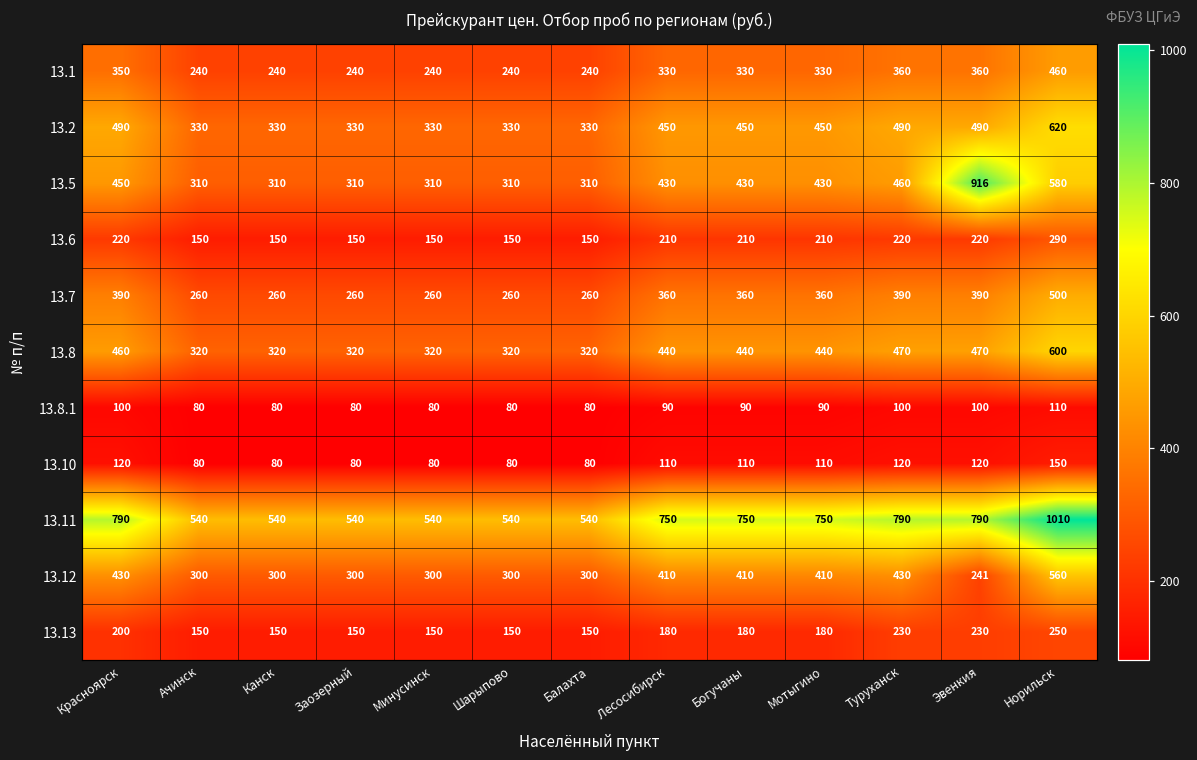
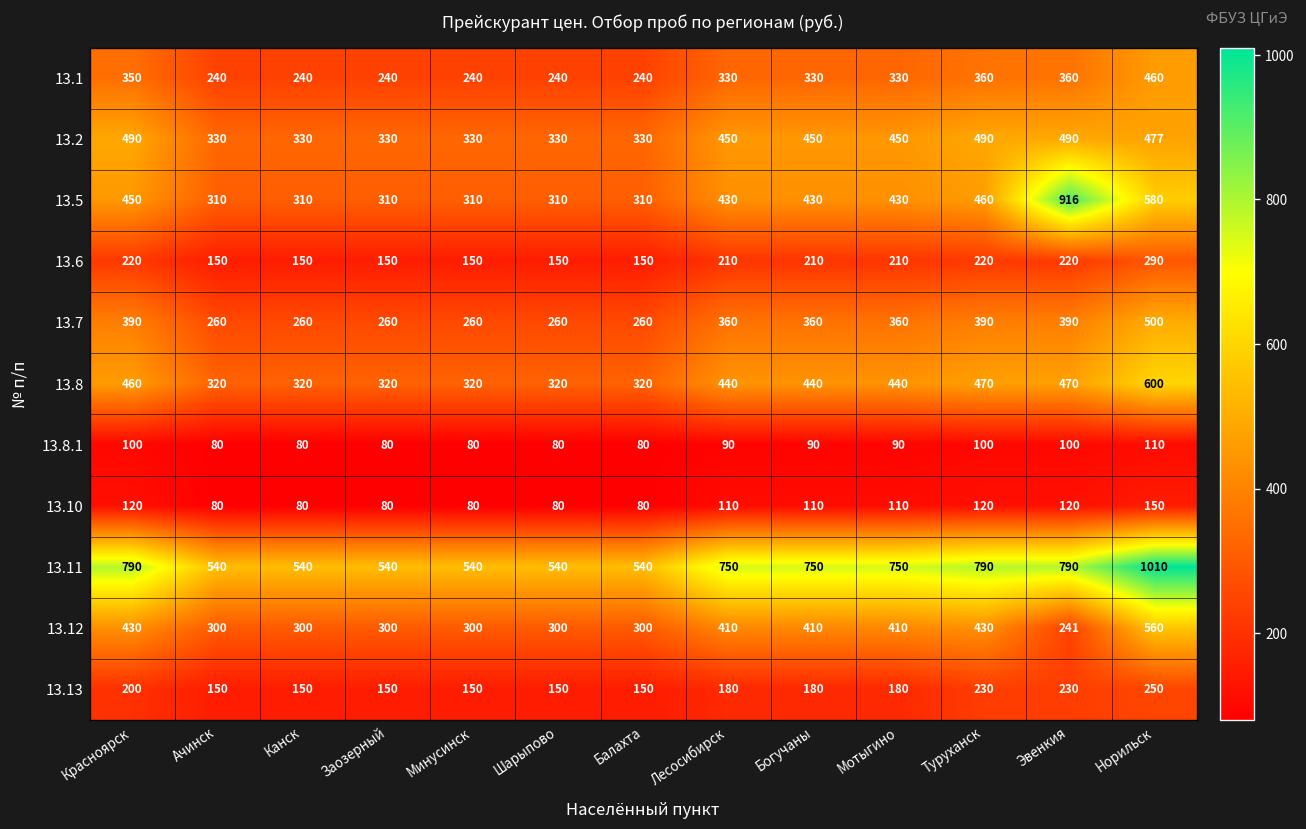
  {
    "13.1": {
      "Красноярск": 350,
      "Ачинск": 240,
      "Канск": 240,
      "Заозерный": 240,
      "Минусинск": 240,
      "Шарыпово": 240,
      "Балахта": 240,
      "Лесосибирск": 330,
      "Богучаны": 330,
      "Мотыгино": 330,
      "Туруханск": 360,
      "Эвенкия": 360,
      "Норильск": 460
    },
    "13.2": {
      "Красноярск": 490,
      "Ачинск": 330,
      "Канск": 330,
      "Заозерный": 330,
      "Минусинск": 330,
      "Шарыпово": 330,
      "Балахта": 330,
      "Лесосибирск": 450,
      "Богучаны": 450,
      "Мотыгино": 450,
      "Туруханск": 490,
      "Эвенкия": 490,
-     "Норильск": 620
+     "Норильск": 477
    },
    "13.5": {
      "Красноярск": 450,
      "Ачинск": 310,
      "Канск": 310,
      "Заозерный": 310,
      "Минусинск": 310,
      "Шарыпово": 310,
      "Балахта": 310,
      "Лесосибирск": 430,
      "Богучаны": 430,
      "Мотыгино": 430,
      "Туруханск": 460,
      "Эвенкия": 916,
      "Норильск": 580
    },
    "13.6": {
      "Красноярск": 220,
      "Ачинск": 150,
      "Канск": 150,
      "Заозерный": 150,
      "Минусинск": 150,
      "Шарыпово": 150,
      "Балахта": 150,
      "Лесосибирск": 210,
      "Богучаны": 210,
      "Мотыгино": 210,
      "Туруханск": 220,
      "Эвенкия": 220,
      "Норильск": 290
    },
    "13.7": {
      "Красноярск": 390,
      "Ачинск": 260,
      "Канск": 260,
      "Заозерный": 260,
      "Минусинск": 260,
      "Шарыпово": 260,
      "Балахта": 260,
      "Лесосибирск": 360,
      "Богучаны": 360,
      "Мотыгино": 360,
      "Туруханск": 390,
      "Эвенкия": 390,
      "Норильск": 500
    },
    "13.8": {
      "Красноярск": 460,
      "Ачинск": 320,
      "Канск": 320,
      "Заозерный": 320,
      "Минусинск": 320,
      "Шарыпово": 320,
      "Балахта": 320,
      "Лесосибирск": 440,
      "Богучаны": 440,
      "Мотыгино": 440,
      "Туруханск": 470,
      "Эвенкия": 470,
      "Норильск": 600
    },
    "13.8.1": {
      "Красноярск": 100,
      "Ачинск": 80,
      "Канск": 80,
      "Заозерный": 80,
      "Минусинск": 80,
      "Шарыпово": 80,
      "Балахта": 80,
      "Лесосибирск": 90,
      "Богучаны": 90,
      "Мотыгино": 90,
      "Туруханск": 100,
      "Эвенкия": 100,
      "Норильск": 110
    },
    "13.10": {
      "Красноярск": 120,
      "Ачинск": 80,
      "Канск": 80,
      "Заозерный": 80,
      "Минусинск": 80,
      "Шарыпово": 80,
      "Балахта": 80,
      "Лесосибирск": 110,
      "Богучаны": 110,
      "Мотыгино": 110,
      "Туруханск": 120,
      "Эвенкия": 120,
      "Норильск": 150
    },
    "13.11": {
      "Красноярск": 790,
      "Ачинск": 540,
      "Канск": 540,
      "Заозерный": 540,
      "Минусинск": 540,
      "Шарыпово": 540,
      "Балахта": 540,
      "Лесосибирск": 750,
      "Богучаны": 750,
      "Мотыгино": 750,
      "Туруханск": 790,
      "Эвенкия": 790,
      "Норильск": 1010
    },
    "13.12": {
      "Красноярск": 430,
      "Ачинск": 300,
      "Канск": 300,
      "Заозерный": 300,
      "Минусинск": 300,
      "Шарыпово": 300,
      "Балахта": 300,
      "Лесосибирск": 410,
      "Богучаны": 410,
      "Мотыгино": 410,
      "Туруханск": 430,
      "Эвенкия": 241,
      "Норильск": 560
    },
    "13.13": {
      "Красноярск": 200,
      "Ачинск": 150,
      "Канск": 150,
      "Заозерный": 150,
      "Минусинск": 150,
      "Шарыпово": 150,
      "Балахта": 150,
      "Лесосибирск": 180,
      "Богучаны": 180,
      "Мотыгино": 180,
      "Туруханск": 230,
      "Эвенкия": 230,
      "Норильск": 250
    }
  }
